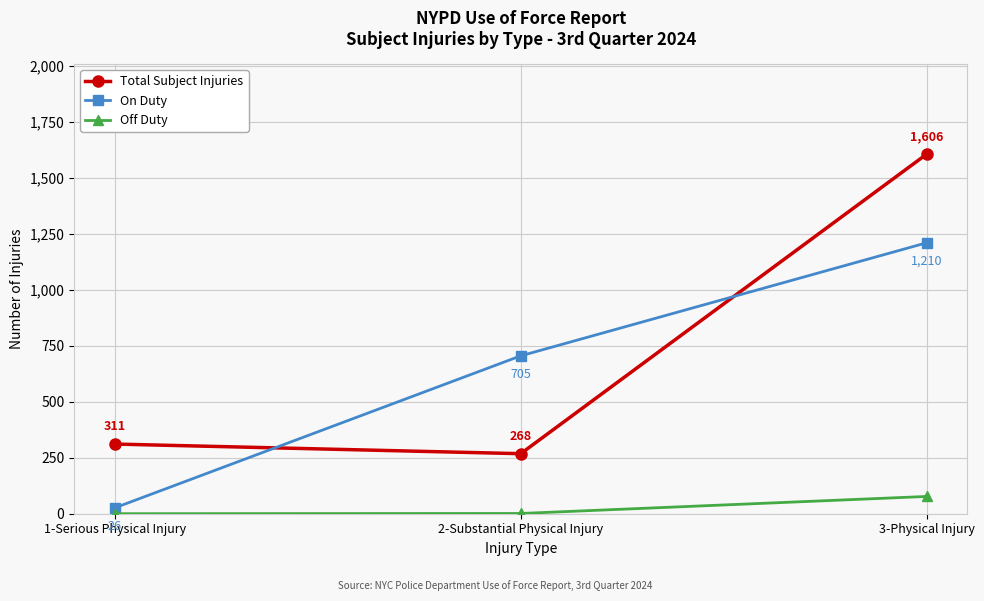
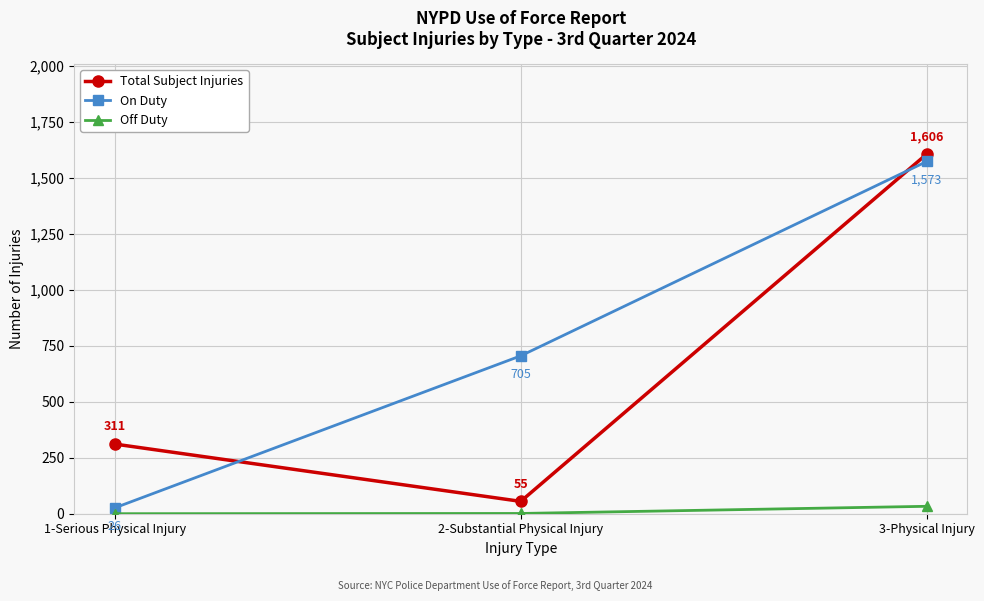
  {
    "Total Subject Injuries": {
      "1-Serious Physical Injury": "311",
-     "2-Substantial Physical Injury": "268",
+     "2-Substantial Physical Injury": "55",
      "3-Physical Injury": "1,606"
    },
    "On Duty": {
      "1-Serious Physical Injury": "26",
      "2-Substantial Physical Injury": "705",
-     "3-Physical Injury": "1,210"
+     "3-Physical Injury": "1,573"
    },
    "Off Duty": {
      "2-Substantial Physical Injury": "0",
-     "3-Physical Injury": "80"
+     "3-Physical Injury": "30"
    }
  }
